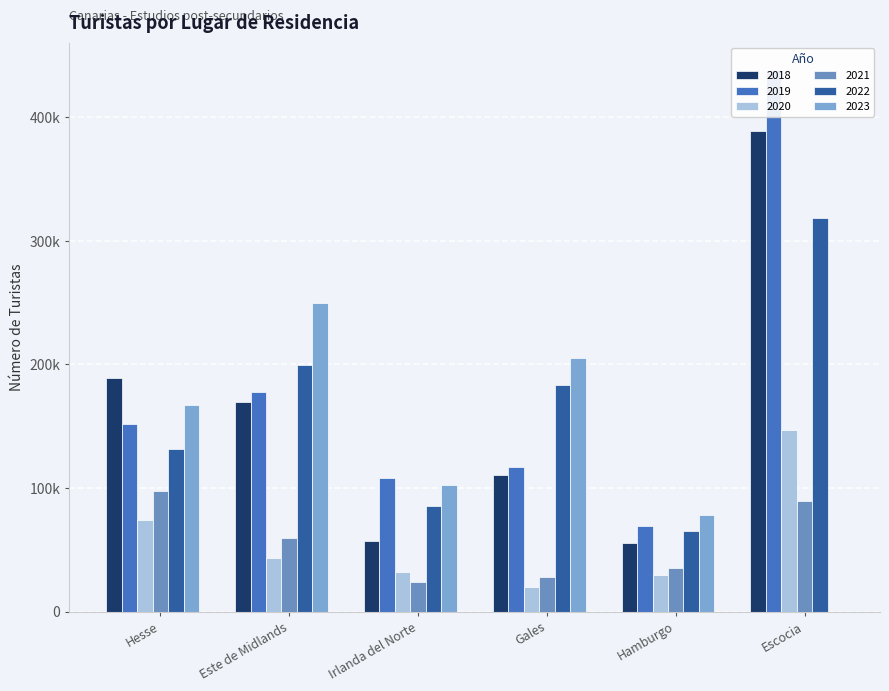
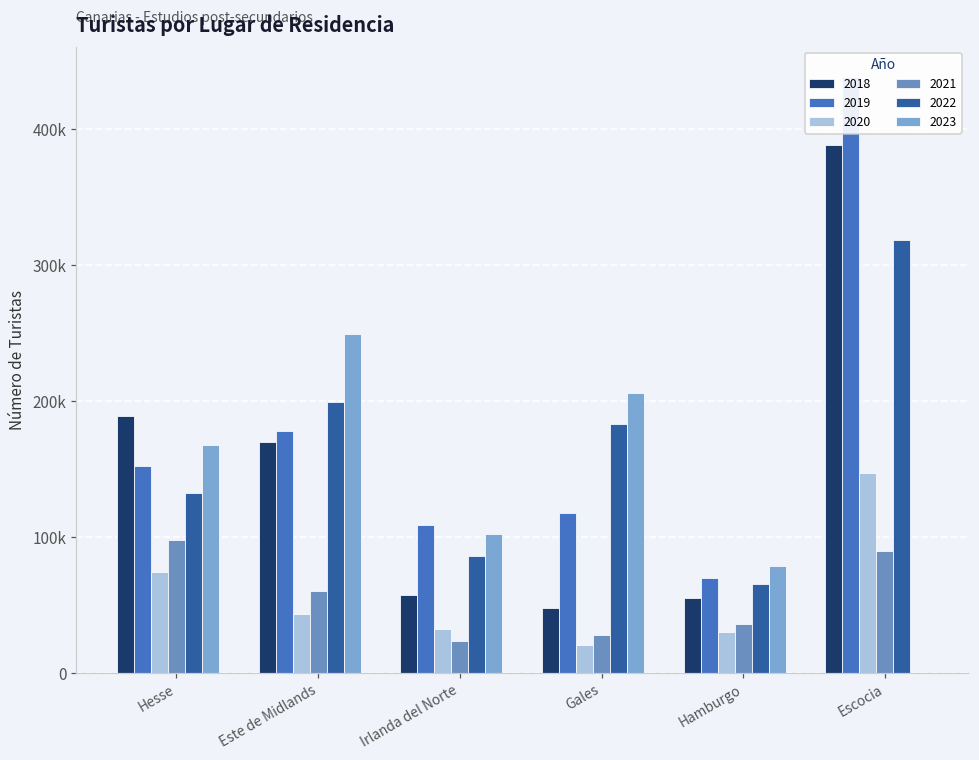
  {
    "2018": {
      "Hesse": 189000,
      "Este de Midlands": 170000,
      "Irlanda del Norte": 57000,
-     "Gales": 111000,
+     "Gales": 48000,
      "Hamburgo": 55000,
      "Escocia": 389000
    }
  }
